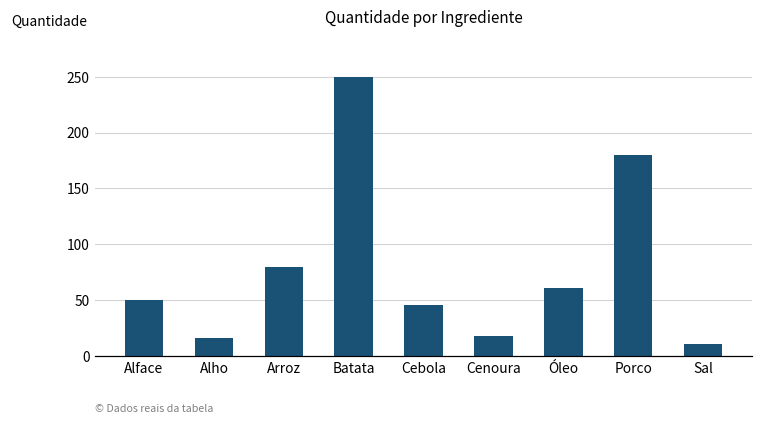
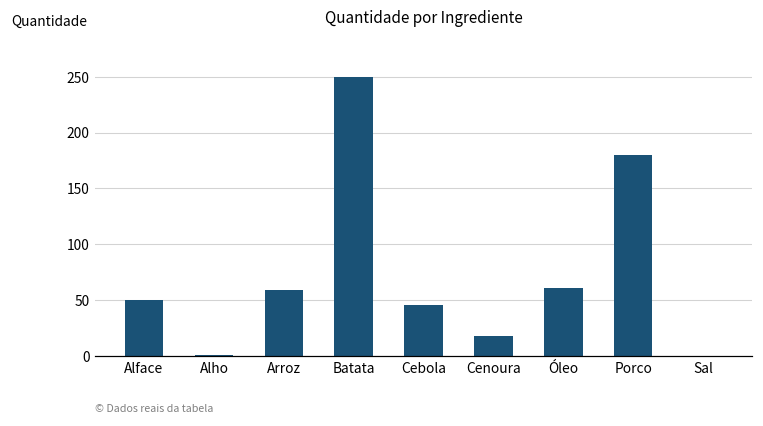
  {
    "Alface": 50,
-   "Alho": 16,
-   "Arroz": 80,
+   "Alho": 1,
+   "Arroz": 59,
    "Batata": 250,
    "Cebola": 46,
    "Cenoura": 18,
    "Óleo": 61,
    "Porco": 180,
-   "Sal": 10
+   "Sal": 0
  }
